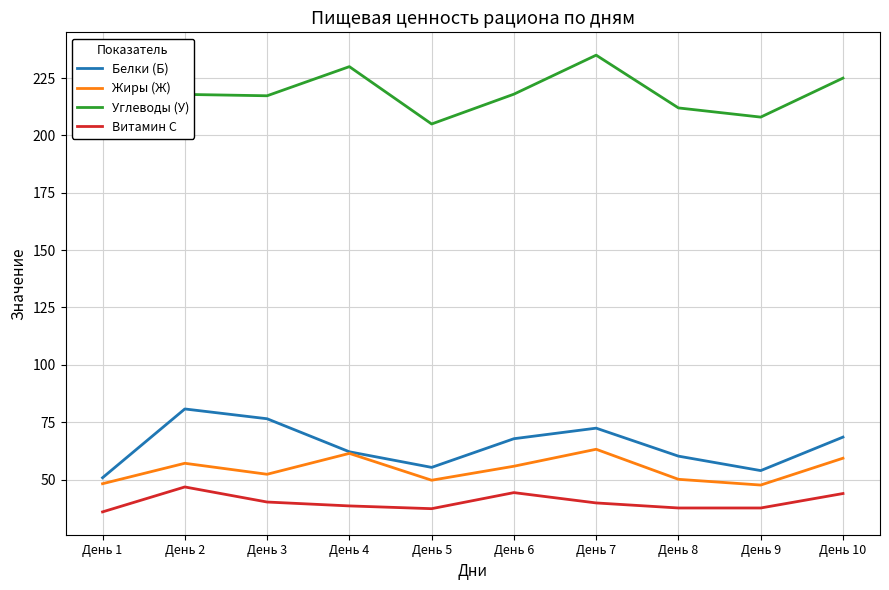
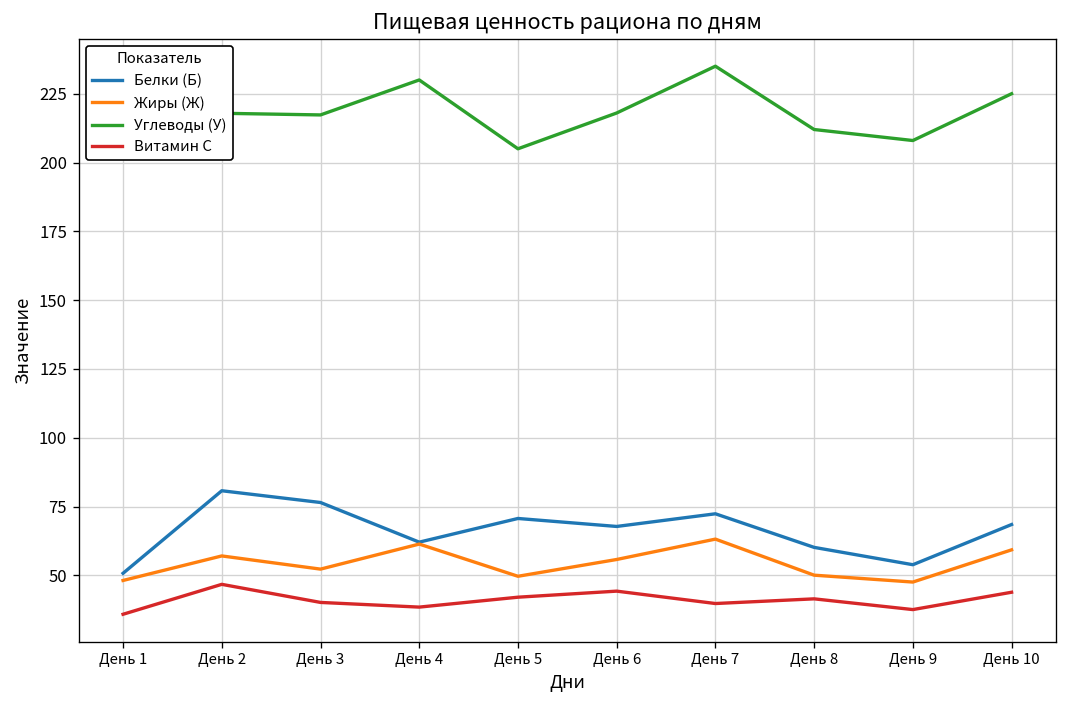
  {
    "Белки (Б)": {
      "День 1": 51,
      "День 2": 81,
      "День 3": 77,
-     "День 5": 55,
+     "День 5": 71,
      "День 6": 68,
      "День 7": 72,
      "День 8": 60,
      "День 9": 54,
      "День 10": 69
    },
    "Жиры (Ж)": {
      "День 1": 48,
      "День 2": 57,
      "День 3": 52,
      "День 5": 50,
      "День 6": 56,
      "День 7": 63,
      "День 8": 50,
      "День 9": 48,
      "День 10": 59
    },
    "Углеводы (У)": {
      "День 3": 217,
      "День 4": 230,
      "День 5": 205,
      "День 6": 218,
      "День 7": 235,
      "День 8": 212,
      "День 9": 208,
      "День 10": 225
    },
    "Витамин С": {
      "День 1": 36,
      "День 2": 47,
      "День 3": 40,
      "День 4": 39,
-     "День 5": 37,
+     "День 5": 42,
      "День 6": 44,
      "День 7": 40,
-     "День 8": 38,
+     "День 8": 42,
      "День 9": 38,
      "День 10": 44
    }
  }
